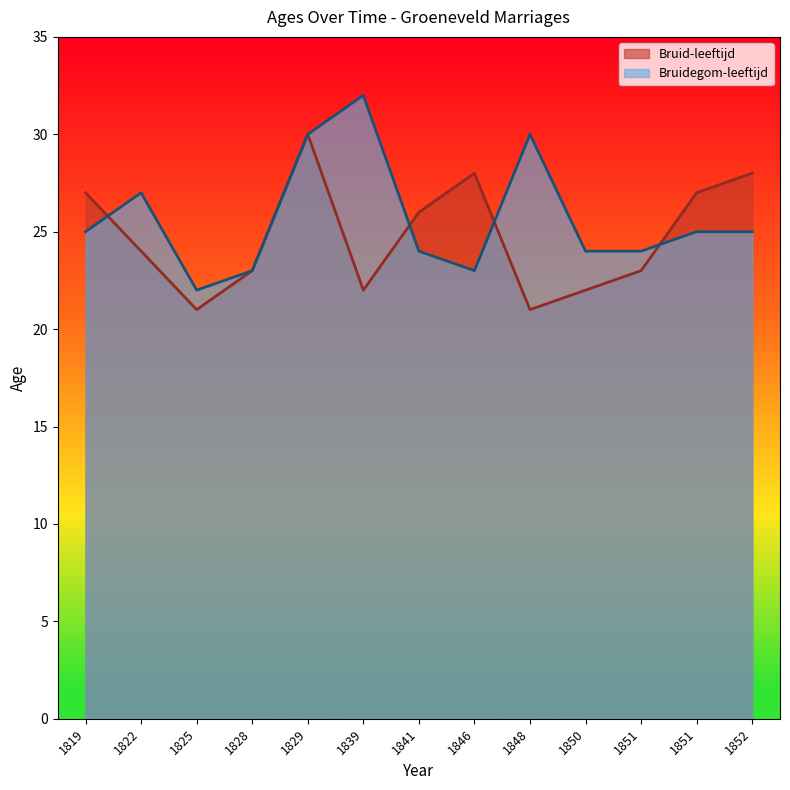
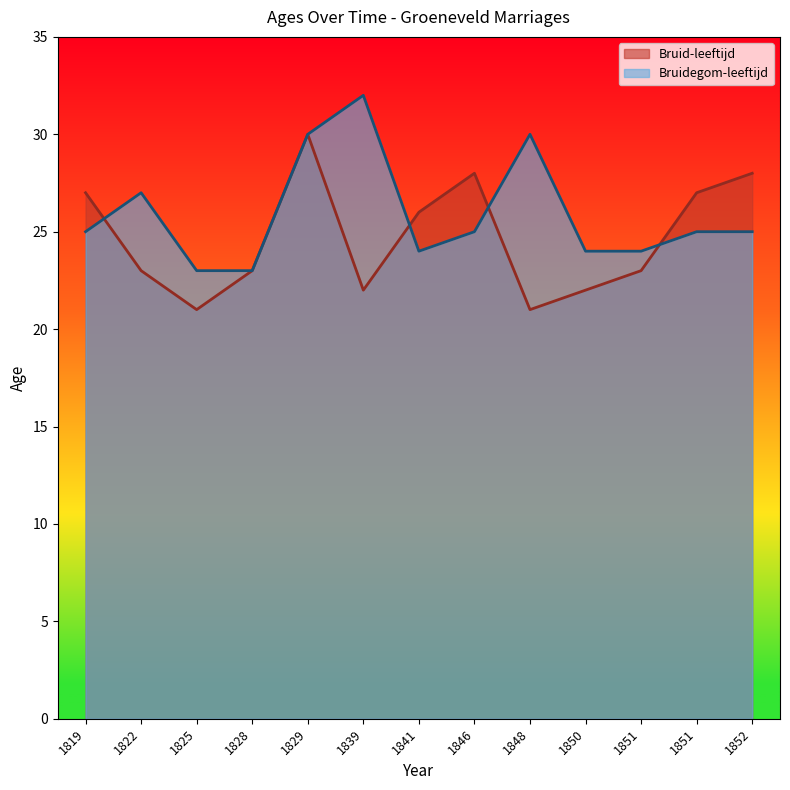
  {
    "Bruid-leeftijd": {
      "1819": 27,
-     "1822": 24,
+     "1822": 23,
      "1825": 21,
      "1839": 22,
      "1841": 26,
      "1846": 28,
      "1848": 21,
      "1850": 22,
      "1852": 28
    },
    "Bruidegom-leeftijd": {
      "1819": 25,
      "1822": 27,
-     "1825": 22,
+     "1825": 23,
      "1839": 32,
      "1841": 24,
-     "1846": 23,
+     "1846": 25,
      "1848": 30,
      "1850": 24,
      "1852": 25
    }
  }
